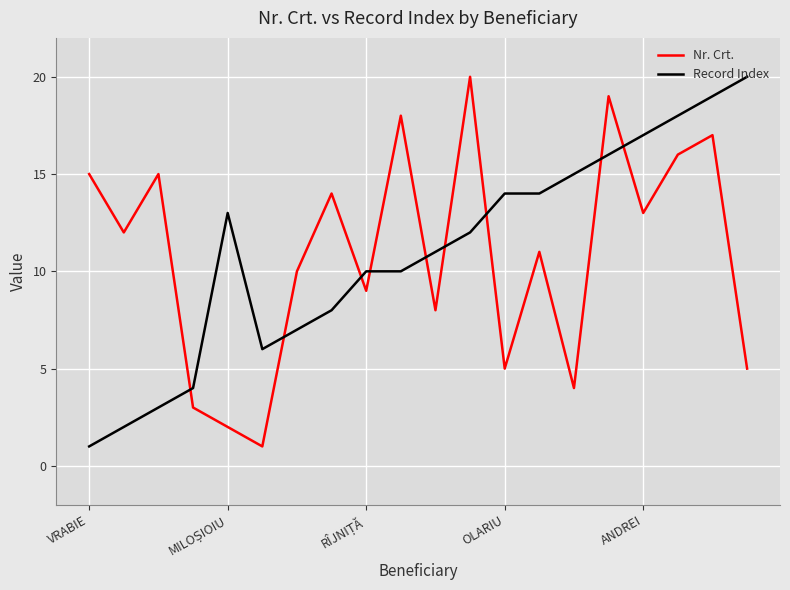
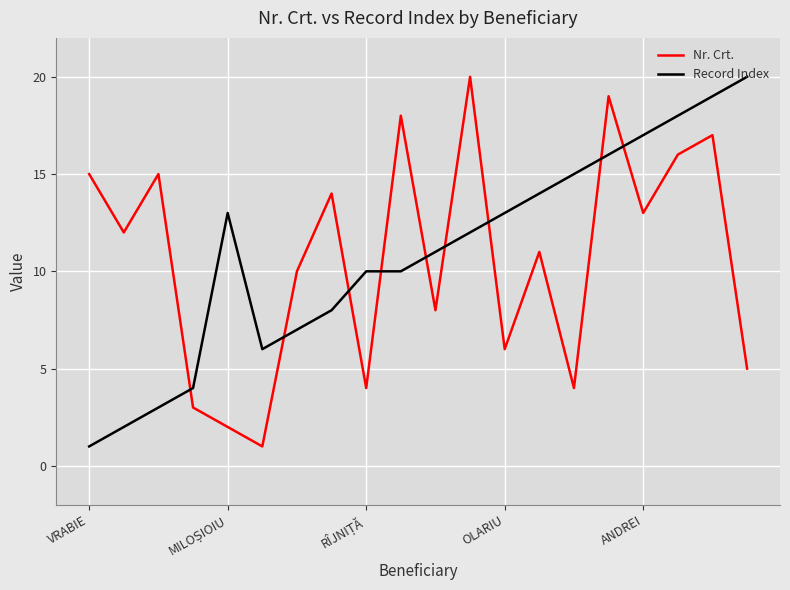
  {
    "Nr. Crt.": {
      "VRABIE": 15,
      "MILOȘIOIU": 2,
-     "RÎJNIȚĂ": 9,
-     "OLARIU": 5,
+     "RÎJNIȚĂ": 4,
+     "OLARIU": 6,
      "ANDREI": 13
    },
    "Record Index": {
      "VRABIE": 1,
      "MILOȘIOIU": 13,
      "RÎJNIȚĂ": 10,
-     "OLARIU": 14,
+     "OLARIU": 13,
      "ANDREI": 17
    }
  }
